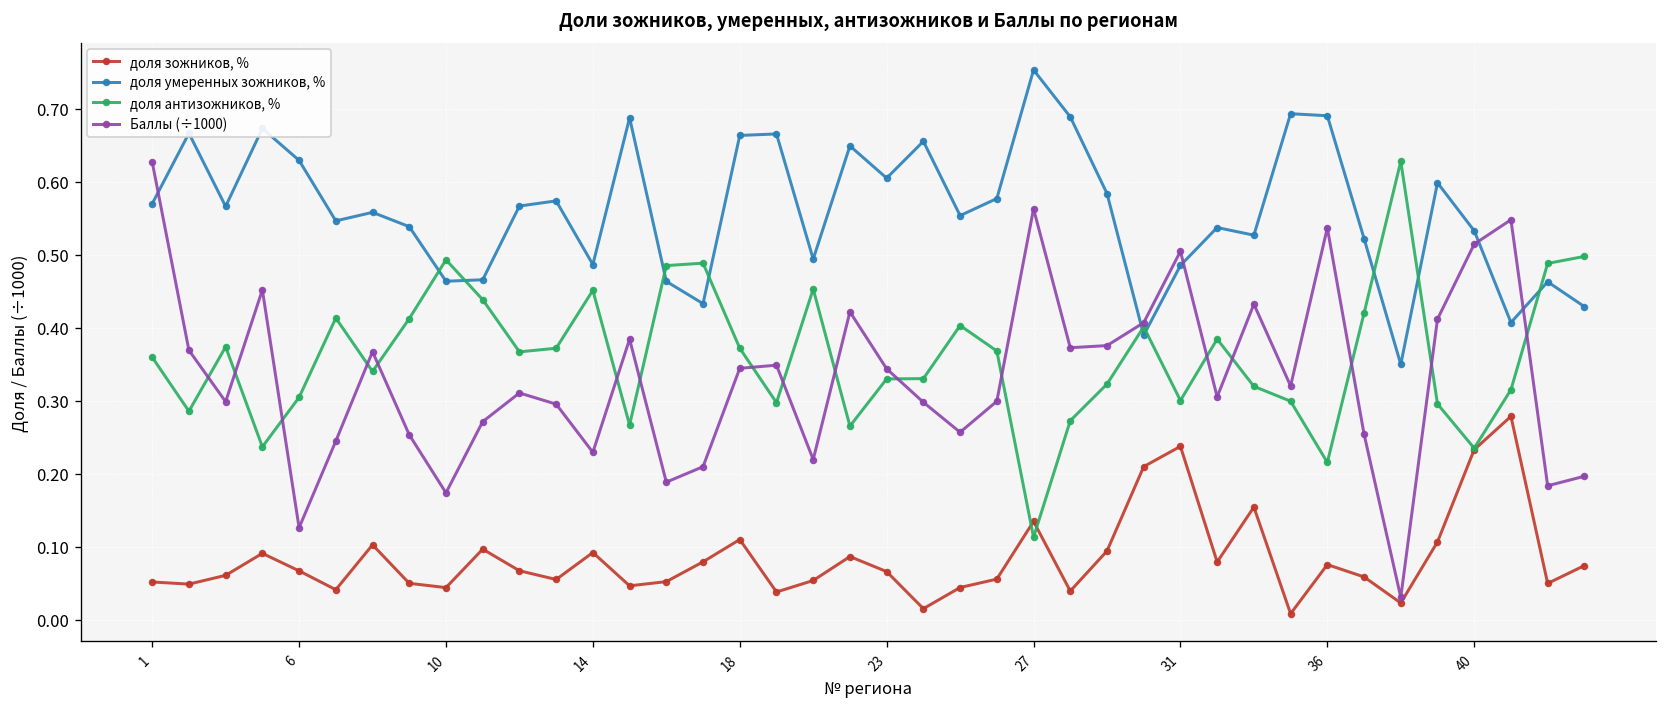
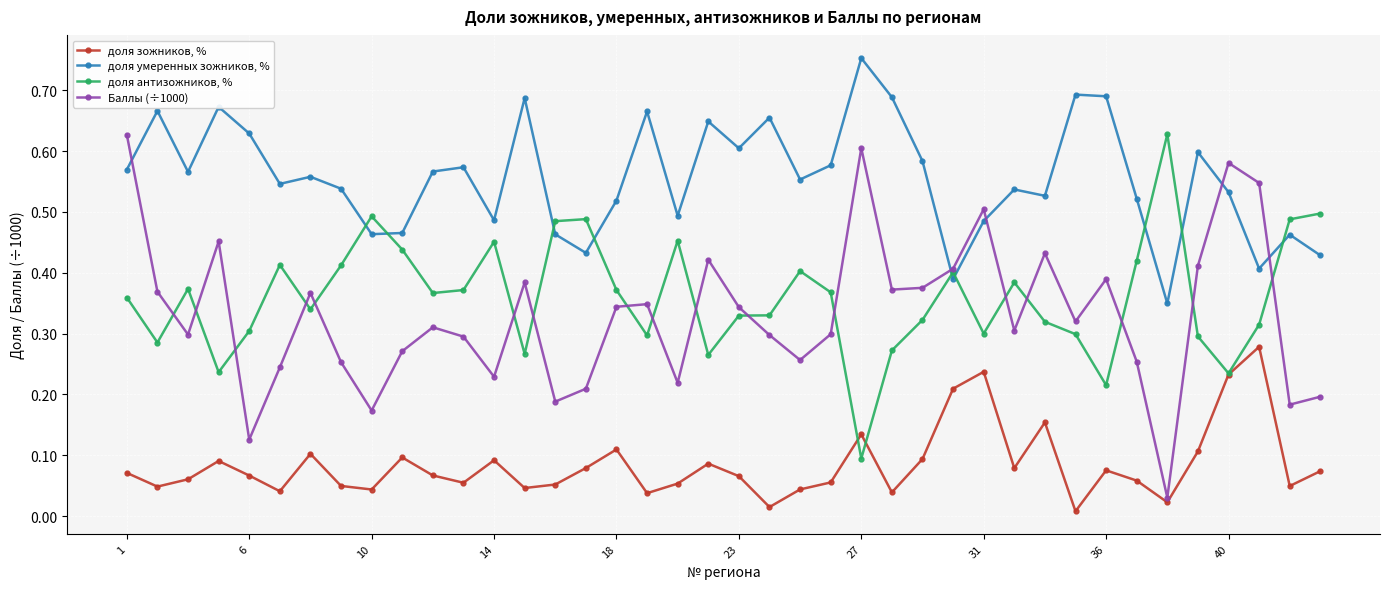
  {
    "доля зожников, %": {
-     "1": 0.05,
+     "1": 0.07,
      "6": 0.07,
      "10": 0.04,
      "14": 0.09,
      "18": 0.11,
      "23": 0.07,
      "27": 0.13,
      "31": 0.24,
      "36": 0.08
    },
    "доля умеренных зожников, %": {
      "1": 0.57,
      "6": 0.63,
      "10": 0.46,
      "14": 0.49,
-     "18": 0.66,
+     "18": 0.52,
      "23": 0.60,
      "27": 0.75,
      "31": 0.49,
      "36": 0.69,
      "40": 0.53
    },
    "доля антизожников, %": {
      "1": 0.36,
      "6": 0.30,
      "10": 0.49,
      "14": 0.45,
      "18": 0.37,
      "23": 0.33,
-     "27": 0.11,
+     "27": 0.09,
      "31": 0.30,
      "36": 0.22
    },
    "Баллы (÷1000)": {
      "1": 0.63,
      "6": 0.13,
      "10": 0.17,
      "14": 0.23,
      "18": 0.34,
      "23": 0.34,
-     "27": 0.56,
+     "27": 0.60,
      "31": 0.50,
-     "36": 0.54,
-     "40": 0.51
+     "36": 0.39,
+     "40": 0.58
    }
  }
